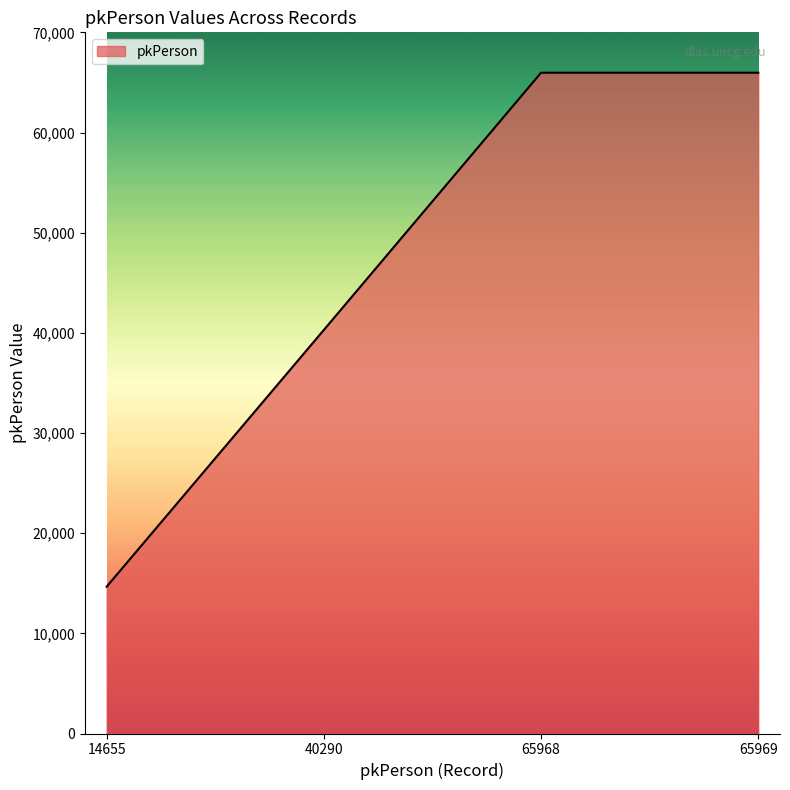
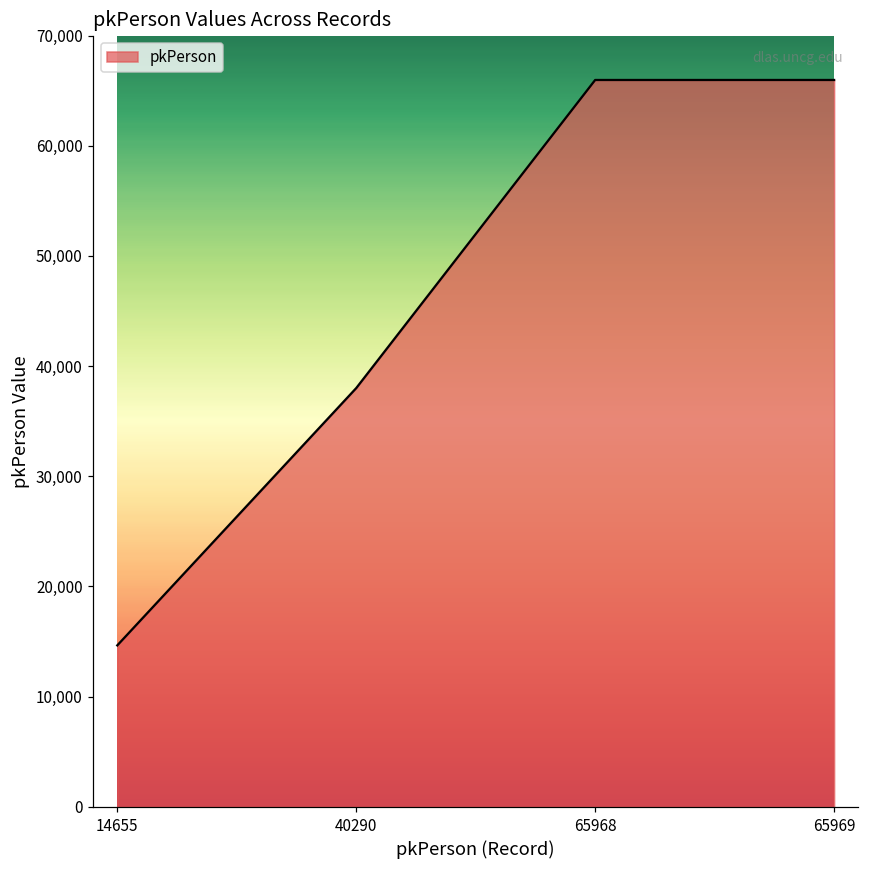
  {
    "14655": "14,700",
-   "40290": "40,300",
+   "40290": "38,000",
    "65968": "66,000",
    "65969": "66,000"
  }
